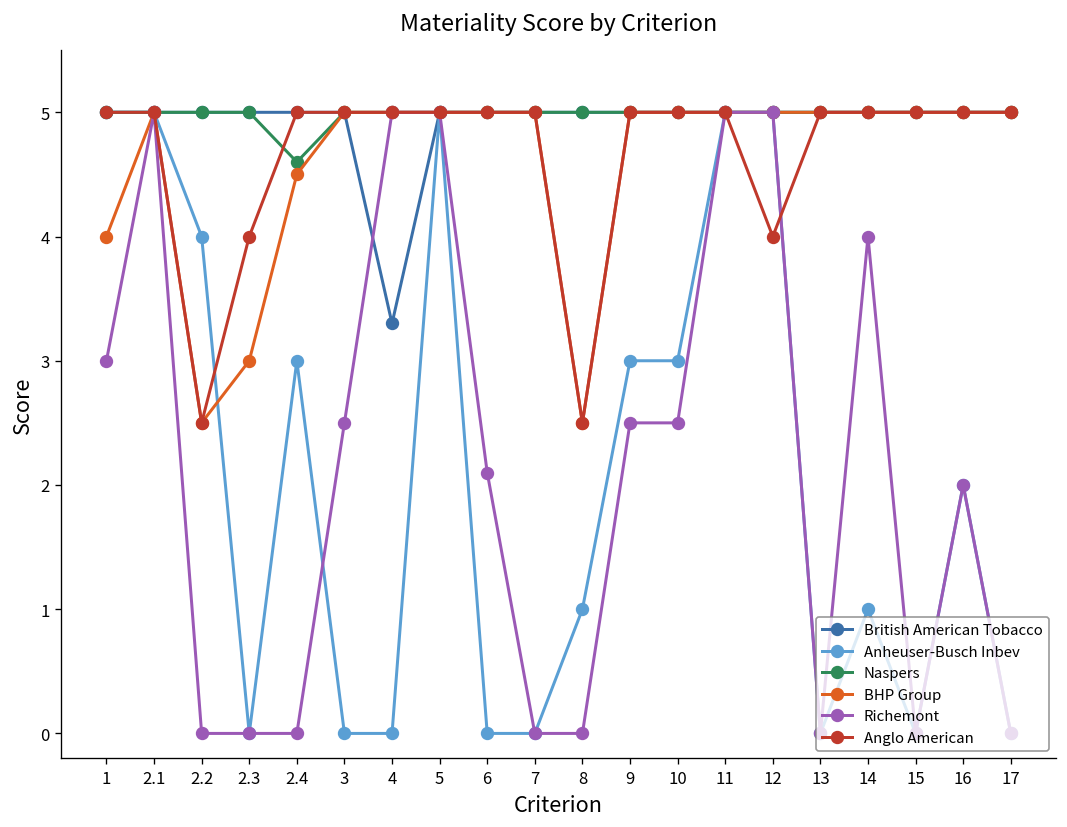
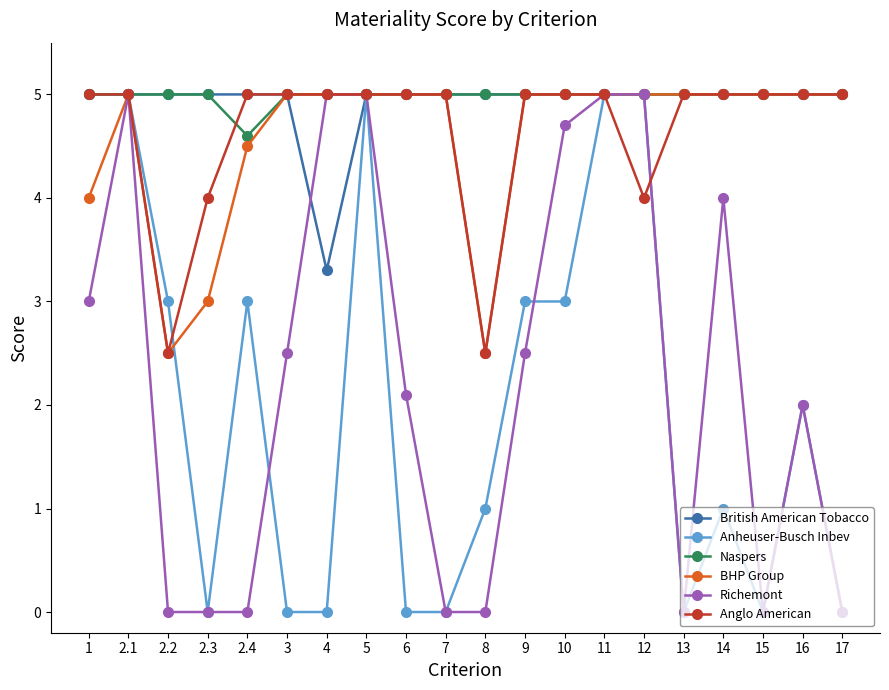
  {
    "British American Tobacco": {
      "4": 3.3
    },
    "Anheuser-Busch Inbev": {
-     "2.2": 4,
+     "2.2": 3,
      "2.4": 3,
      "3": 0,
      "4": 0,
      "6": 0,
      "8": 1,
      "9": 3,
      "10": 3
    },
    "Naspers": {
      "2.4": 4.6
    },
    "Richemont": {
      "1": 3.0,
      "2.2": 0.0,
      "2.4": 0.0,
      "3": 2.5,
      "6": 2.1,
      "8": 0.0,
      "9": 2.5,
-     "10": 2.5,
+     "10": 4.7,
      "14": 4.0
    }
  }
